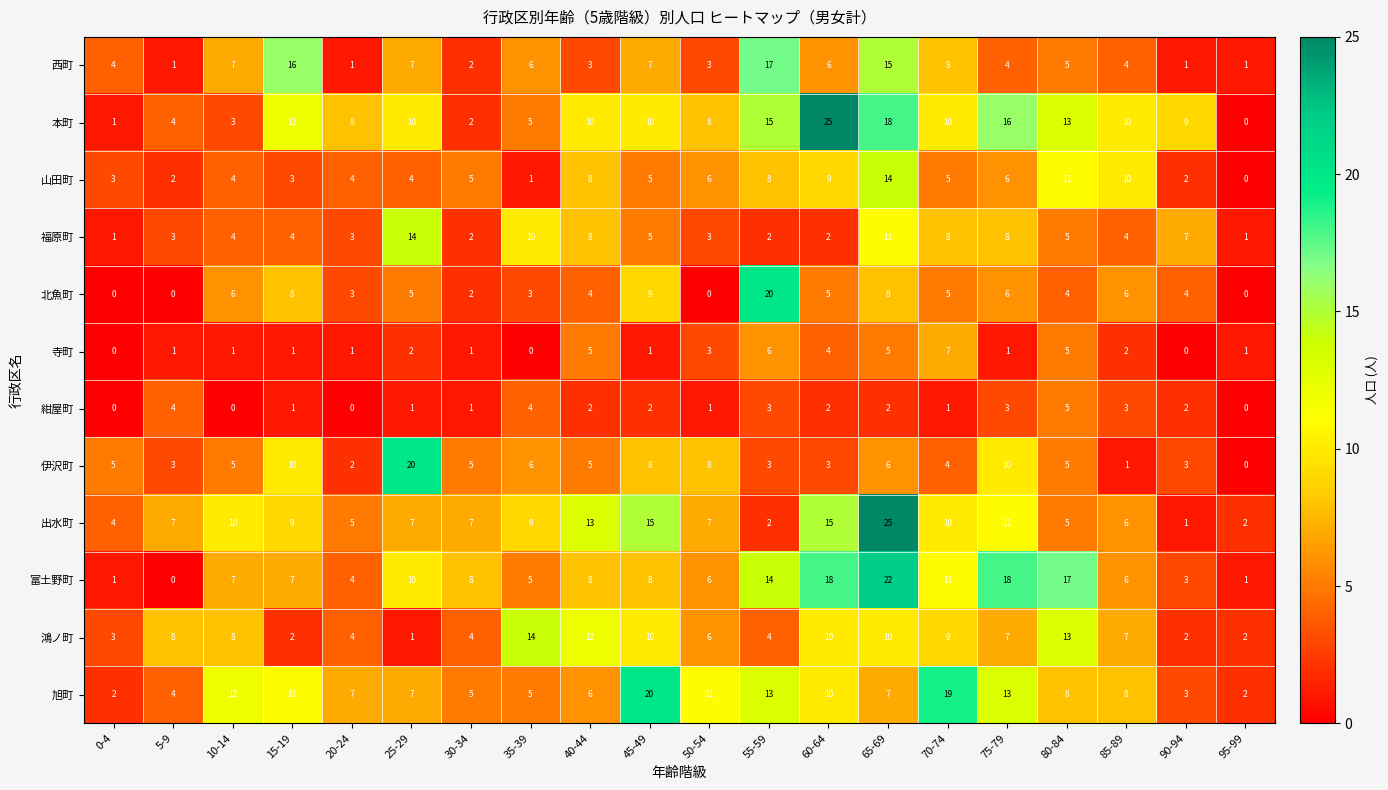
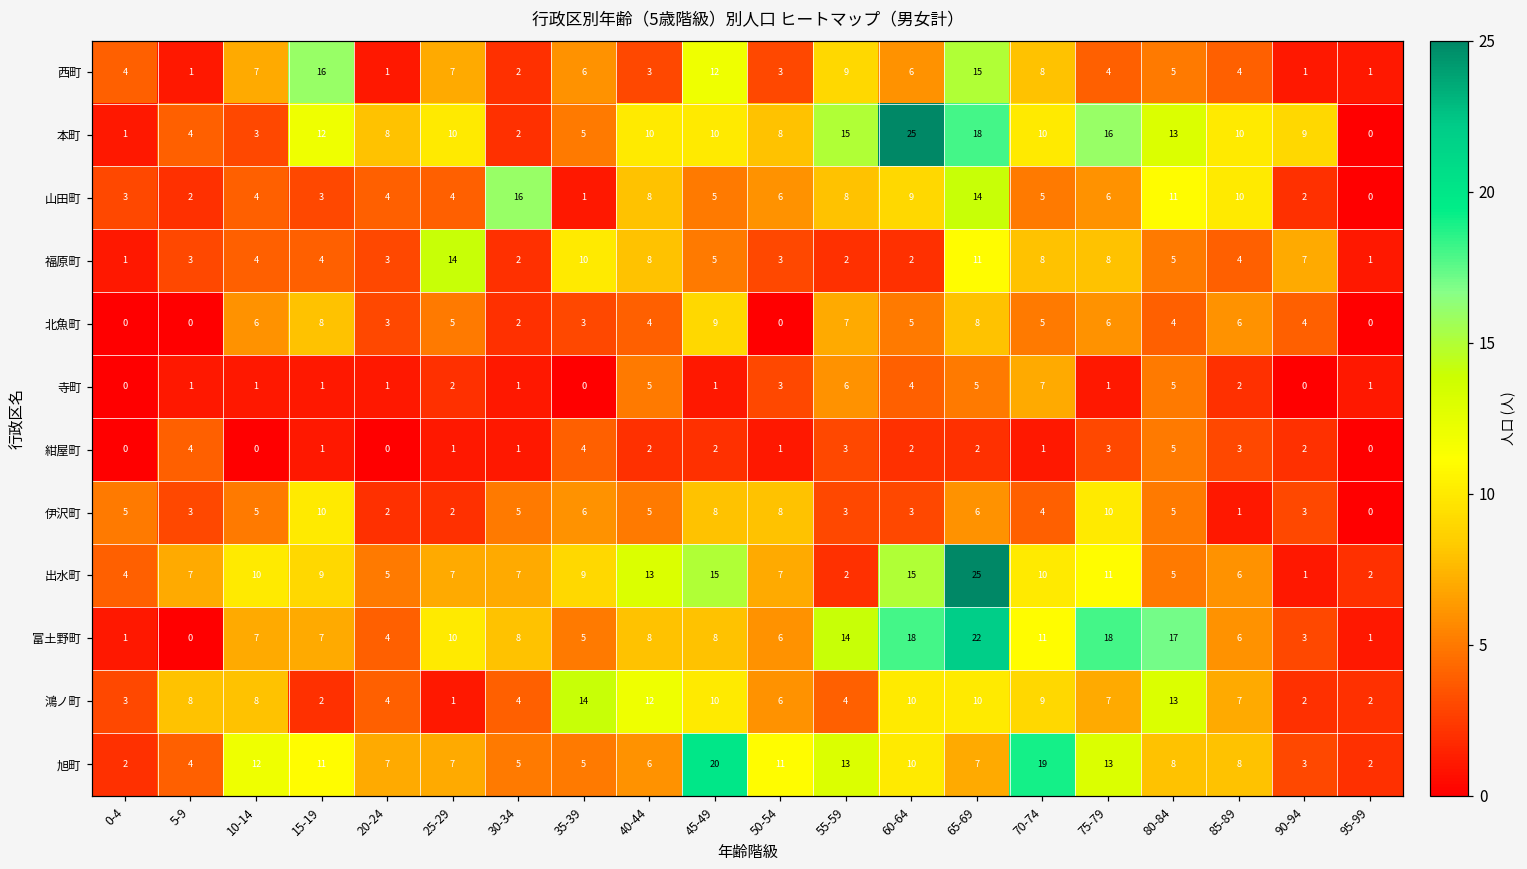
  {
    "西町": {
      "0-4": 4,
      "5-9": 1,
      "10-14": 7,
      "15-19": 16,
      "20-24": 1,
      "25-29": 7,
      "30-34": 2,
      "35-39": 6,
      "40-44": 3,
-     "45-49": 7,
+     "45-49": 12,
      "50-54": 3,
-     "55-59": 17,
+     "55-59": 9,
      "60-64": 6,
      "65-69": 15,
      "70-74": 8,
      "75-79": 4,
      "80-84": 5,
      "85-89": 4,
      "90-94": 1,
      "95-99": 1
    },
    "山田町": {
      "0-4": 3,
      "5-9": 2,
      "10-14": 4,
      "15-19": 3,
      "20-24": 4,
      "25-29": 4,
-     "30-34": 5,
+     "30-34": 16,
      "35-39": 1,
      "40-44": 8,
      "45-49": 5,
      "50-54": 6,
      "55-59": 8,
      "60-64": 9,
      "65-69": 14,
      "70-74": 5,
      "75-79": 6,
      "80-84": 11,
      "85-89": 10,
      "90-94": 2,
      "95-99": 0
    },
    "北魚町": {
      "0-4": 0,
      "5-9": 0,
      "10-14": 6,
      "15-19": 8,
      "20-24": 3,
      "25-29": 5,
      "30-34": 2,
      "35-39": 3,
      "40-44": 4,
      "45-49": 9,
      "50-54": 0,
-     "55-59": 20,
+     "55-59": 7,
      "60-64": 5,
      "65-69": 8,
      "70-74": 5,
      "75-79": 6,
      "80-84": 4,
      "85-89": 6,
      "90-94": 4,
      "95-99": 0
    },
    "伊沢町": {
      "0-4": 5,
      "5-9": 3,
      "10-14": 5,
      "15-19": 10,
      "20-24": 2,
-     "25-29": 20,
+     "25-29": 2,
      "30-34": 5,
      "35-39": 6,
      "40-44": 5,
      "45-49": 8,
      "50-54": 8,
      "55-59": 3,
      "60-64": 3,
      "65-69": 6,
      "70-74": 4,
      "75-79": 10,
      "80-84": 5,
      "85-89": 1,
      "90-94": 3,
      "95-99": 0
    }
  }
